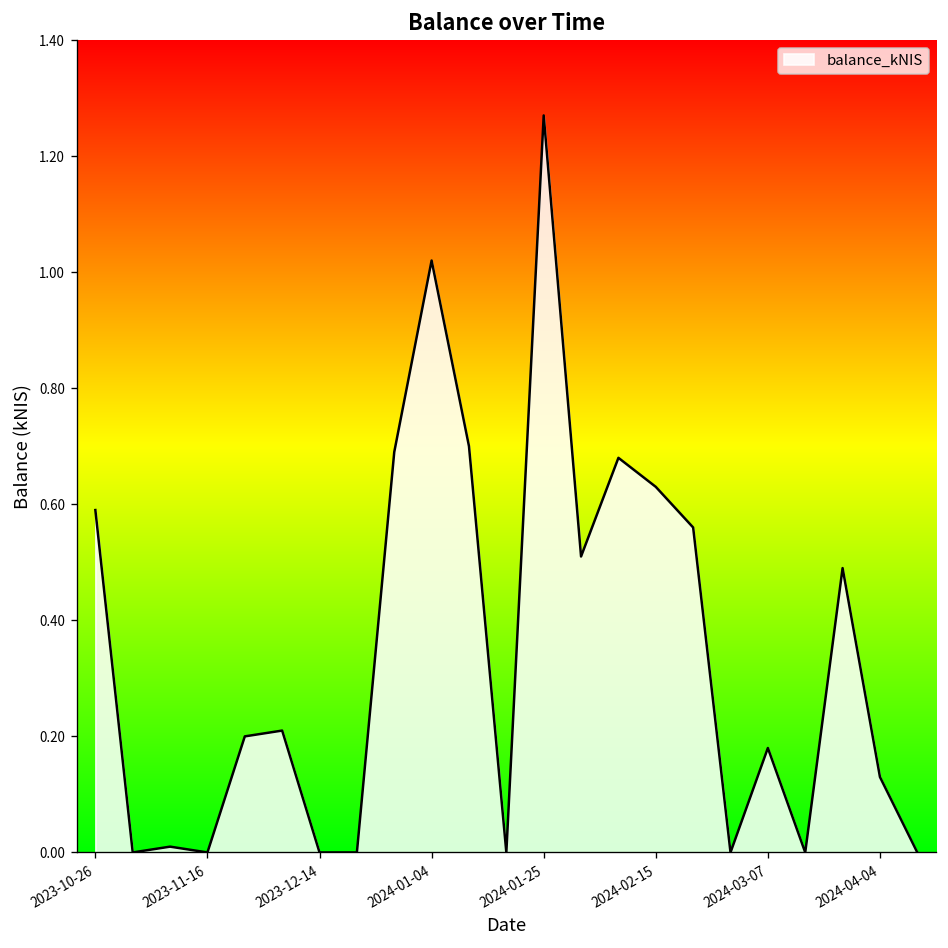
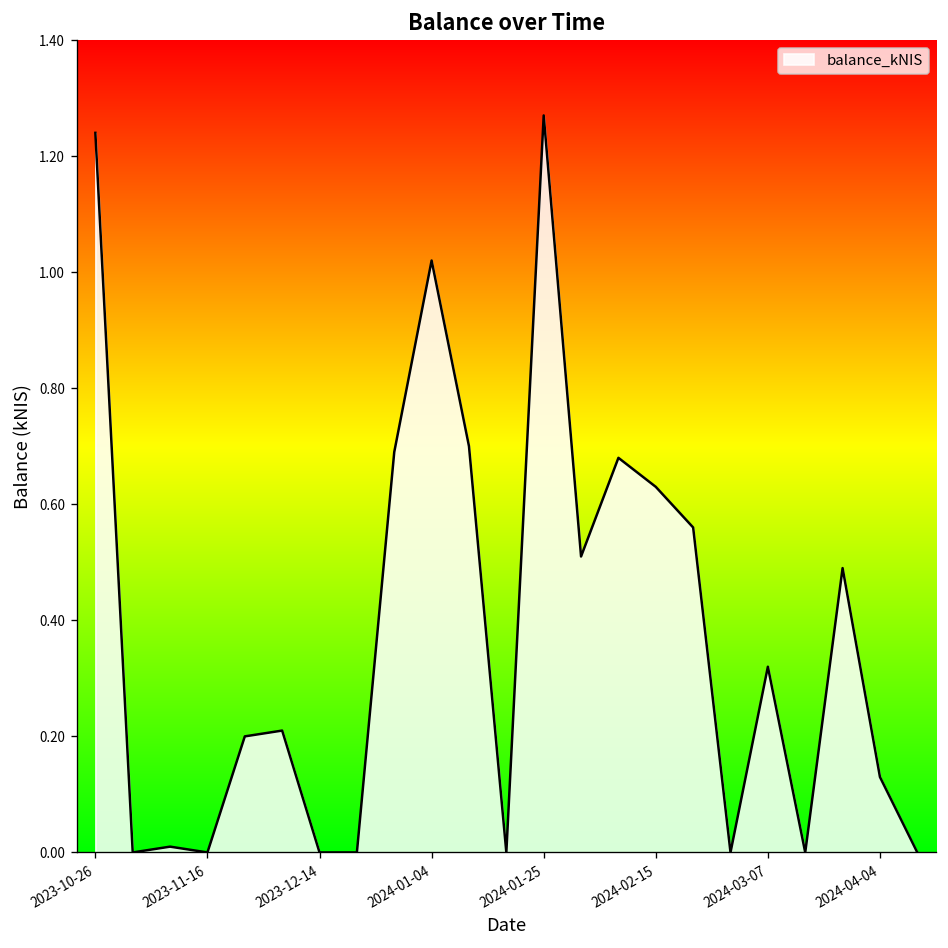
  {
-   "2023-10-26": 0.59,
+   "2023-10-26": 1.24,
    "2023-11-16": 0.00,
    "2023-12-14": 0.00,
    "2024-01-04": 1.02,
    "2024-01-25": 1.27,
    "2024-02-15": 0.63,
-   "2024-03-07": 0.18,
+   "2024-03-07": 0.32,
    "2024-04-04": 0.13
  }
